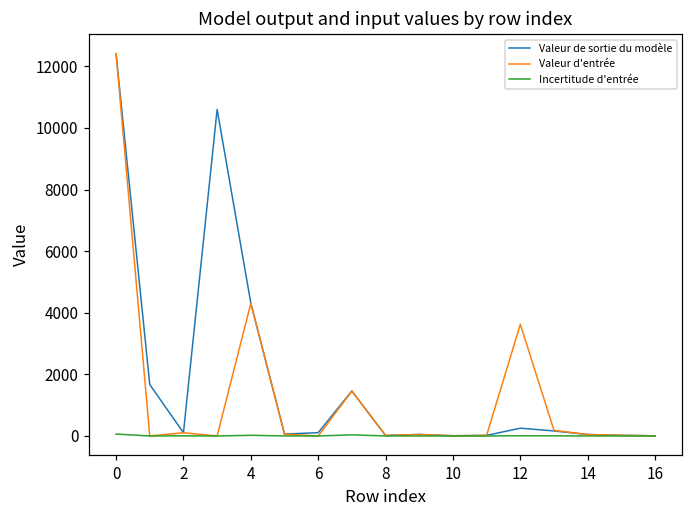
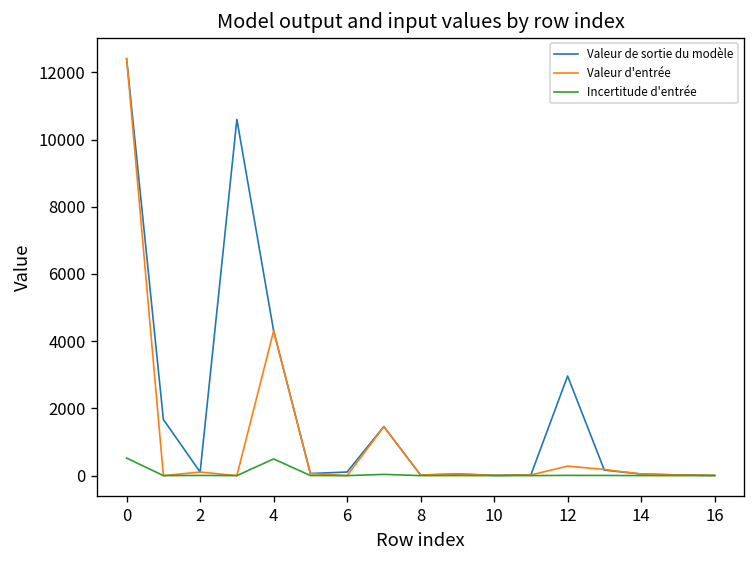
  {
    "Valeur de sortie du modèle": {
      "6": 100,
-     "12": 300
+     "12": 3000
    },
    "Valeur d'entrée": {
-     "12": 3600
+     "12": 300
    },
    "Incertitude d'entrée": {
-     "0": 100,
+     "0": 500,
      "2": 0,
-     "4": 0,
+     "4": 500,
      "12": 0
    }
  }
